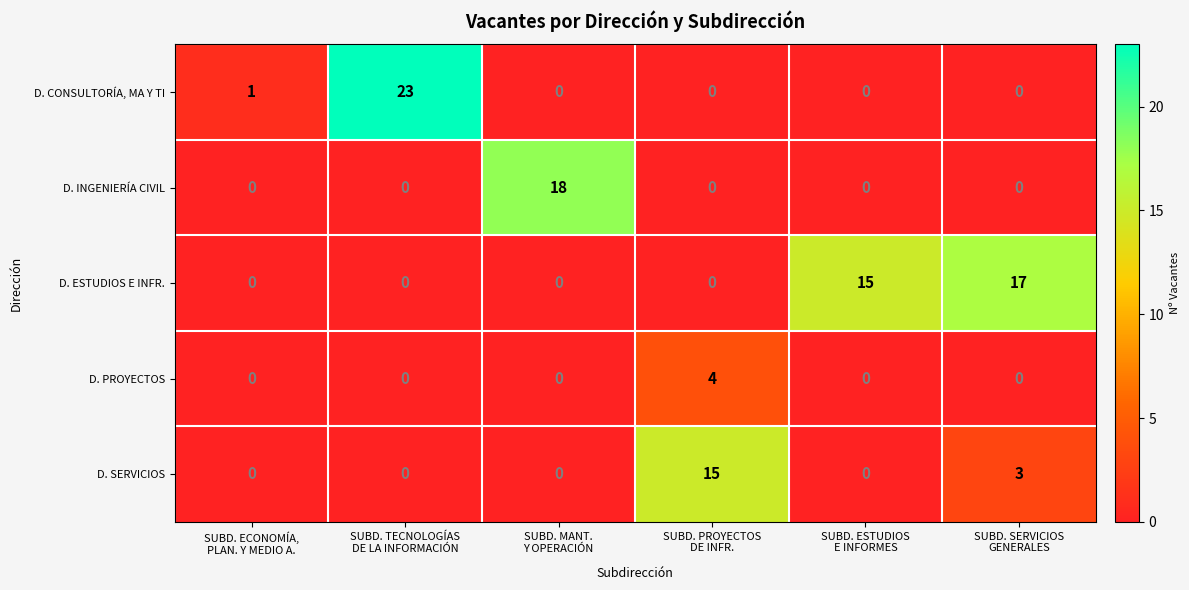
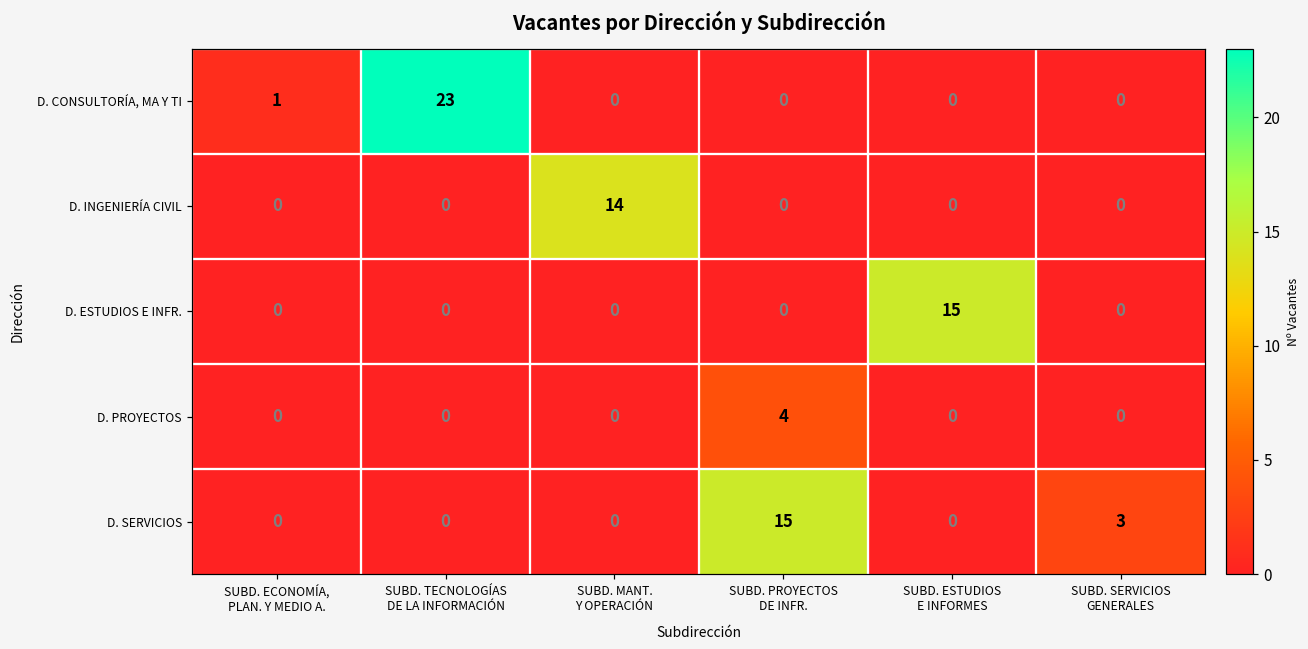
  {
    "D. CONSULTORÍA, MA Y TI": {
      "SUBD. ECONOMÍA, PLAN. Y MEDIO A.": 1,
      "SUBD. TECNOLOGÍAS DE LA INFORMACIÓN": 23,
      "SUBD. MANT. Y OPERACIÓN": 0,
      "SUBD. PROYECTOS DE INFR.": 0,
      "SUBD. ESTUDIOS E INFORMES": 0,
      "SUBD. SERVICIOS GENERALES": 0
    },
    "D. INGENIERÍA CIVIL": {
      "SUBD. ECONOMÍA, PLAN. Y MEDIO A.": 0,
      "SUBD. TECNOLOGÍAS DE LA INFORMACIÓN": 0,
-     "SUBD. MANT. Y OPERACIÓN": 18,
+     "SUBD. MANT. Y OPERACIÓN": 14,
      "SUBD. PROYECTOS DE INFR.": 0,
      "SUBD. ESTUDIOS E INFORMES": 0,
      "SUBD. SERVICIOS GENERALES": 0
    },
    "D. ESTUDIOS E INFR.": {
      "SUBD. ECONOMÍA, PLAN. Y MEDIO A.": 0,
      "SUBD. TECNOLOGÍAS DE LA INFORMACIÓN": 0,
      "SUBD. MANT. Y OPERACIÓN": 0,
      "SUBD. PROYECTOS DE INFR.": 0,
      "SUBD. ESTUDIOS E INFORMES": 15,
-     "SUBD. SERVICIOS GENERALES": 17
+     "SUBD. SERVICIOS GENERALES": 0
    },
    "D. PROYECTOS": {
      "SUBD. ECONOMÍA, PLAN. Y MEDIO A.": 0,
      "SUBD. TECNOLOGÍAS DE LA INFORMACIÓN": 0,
      "SUBD. MANT. Y OPERACIÓN": 0,
      "SUBD. PROYECTOS DE INFR.": 4,
      "SUBD. ESTUDIOS E INFORMES": 0,
      "SUBD. SERVICIOS GENERALES": 0
    },
    "D. SERVICIOS": {
      "SUBD. ECONOMÍA, PLAN. Y MEDIO A.": 0,
      "SUBD. TECNOLOGÍAS DE LA INFORMACIÓN": 0,
      "SUBD. MANT. Y OPERACIÓN": 0,
      "SUBD. PROYECTOS DE INFR.": 15,
      "SUBD. ESTUDIOS E INFORMES": 0,
      "SUBD. SERVICIOS GENERALES": 3
    }
  }
